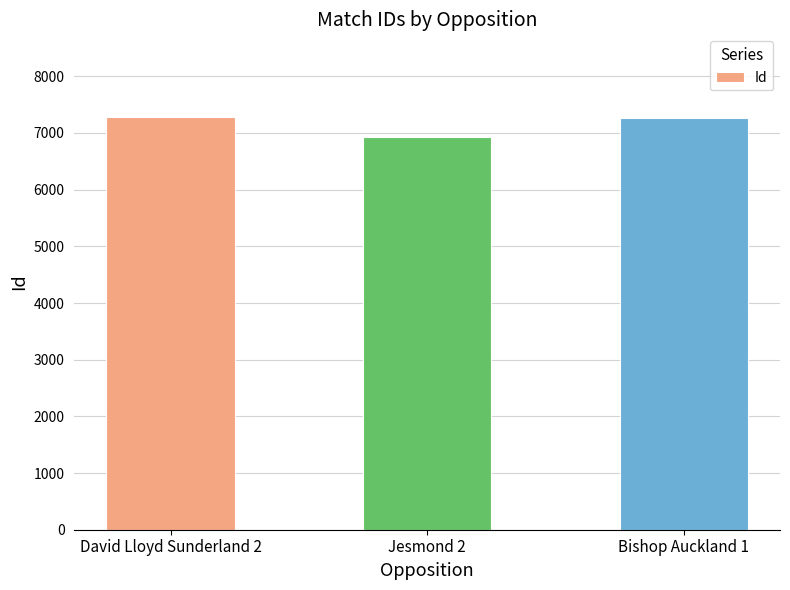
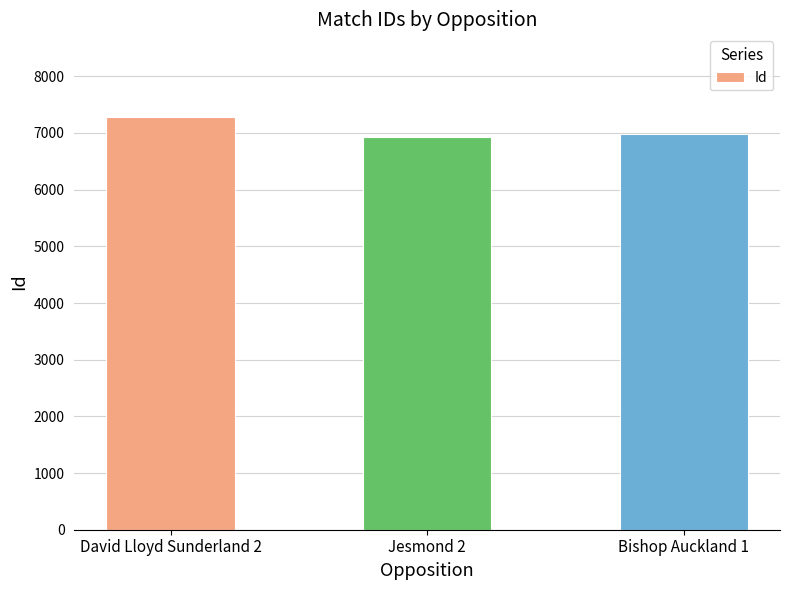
  {
    "David Lloyd Sunderland 2": 7300,
    "Jesmond 2": 6900,
-   "Bishop Auckland 1": 7300
+   "Bishop Auckland 1": 7000
  }
